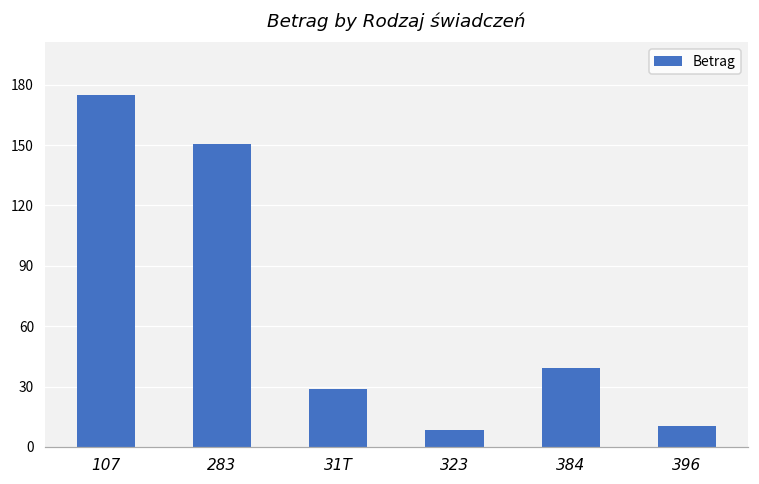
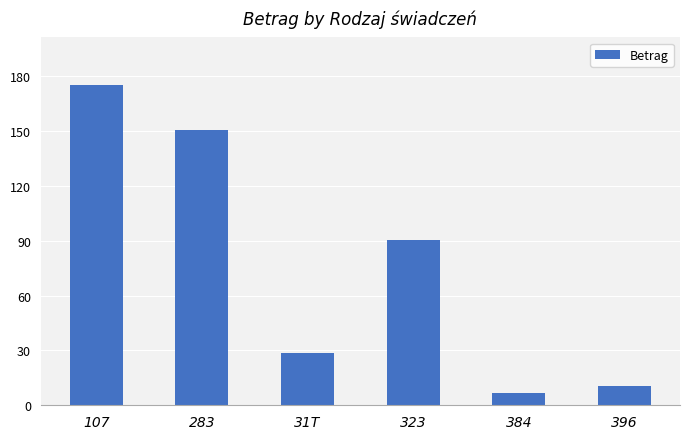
  {
    "107": 175,
    "283": 150,
    "31T": 29,
-   "323": 9,
-   "384": 39,
+   "323": 90,
+   "384": 7,
    "396": 10
  }
